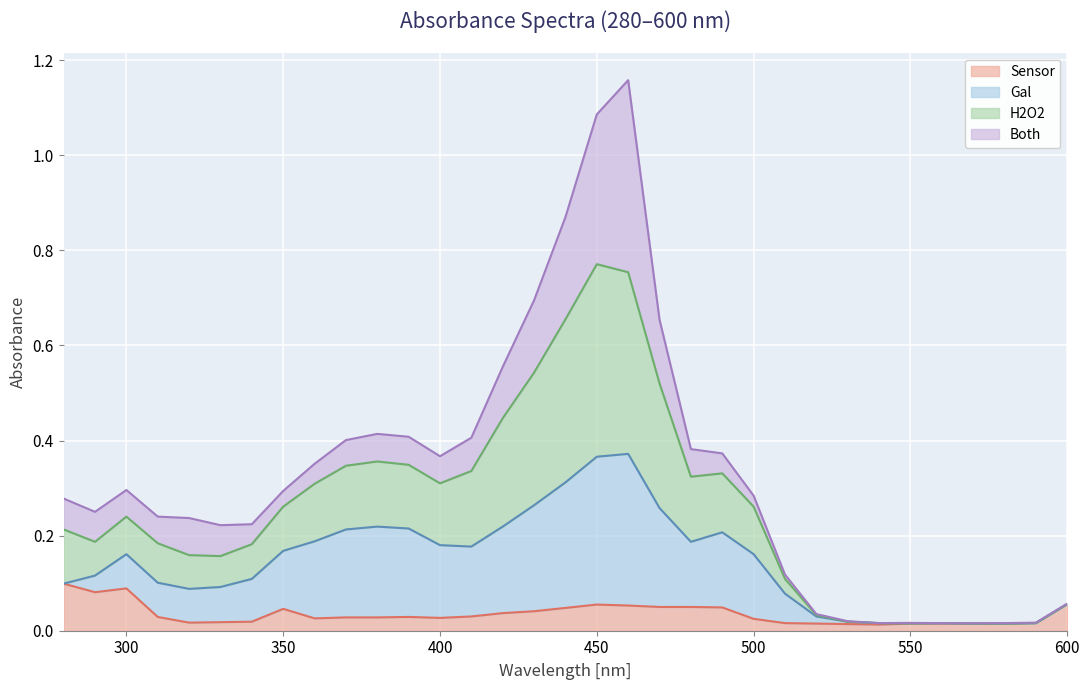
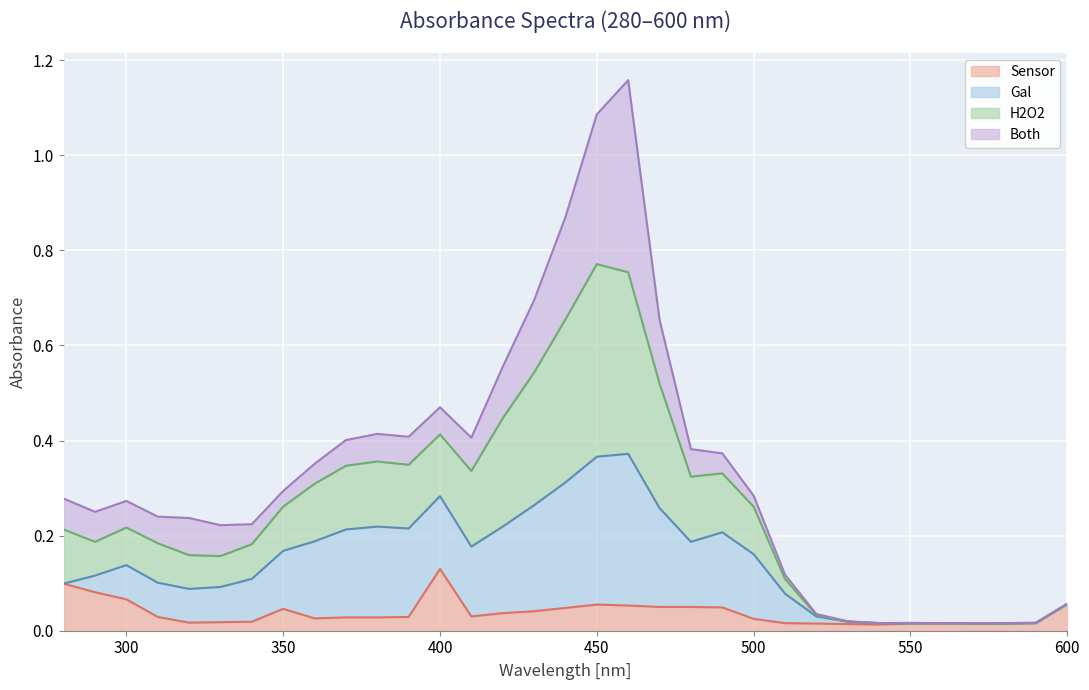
  {
    "Sensor": {
-     "300": 0.09,
+     "300": 0.07,
      "350": 0.05,
-     "400": 0.03,
+     "400": 0.13,
      "450": 0.06,
      "500": 0.03
    }
  }
